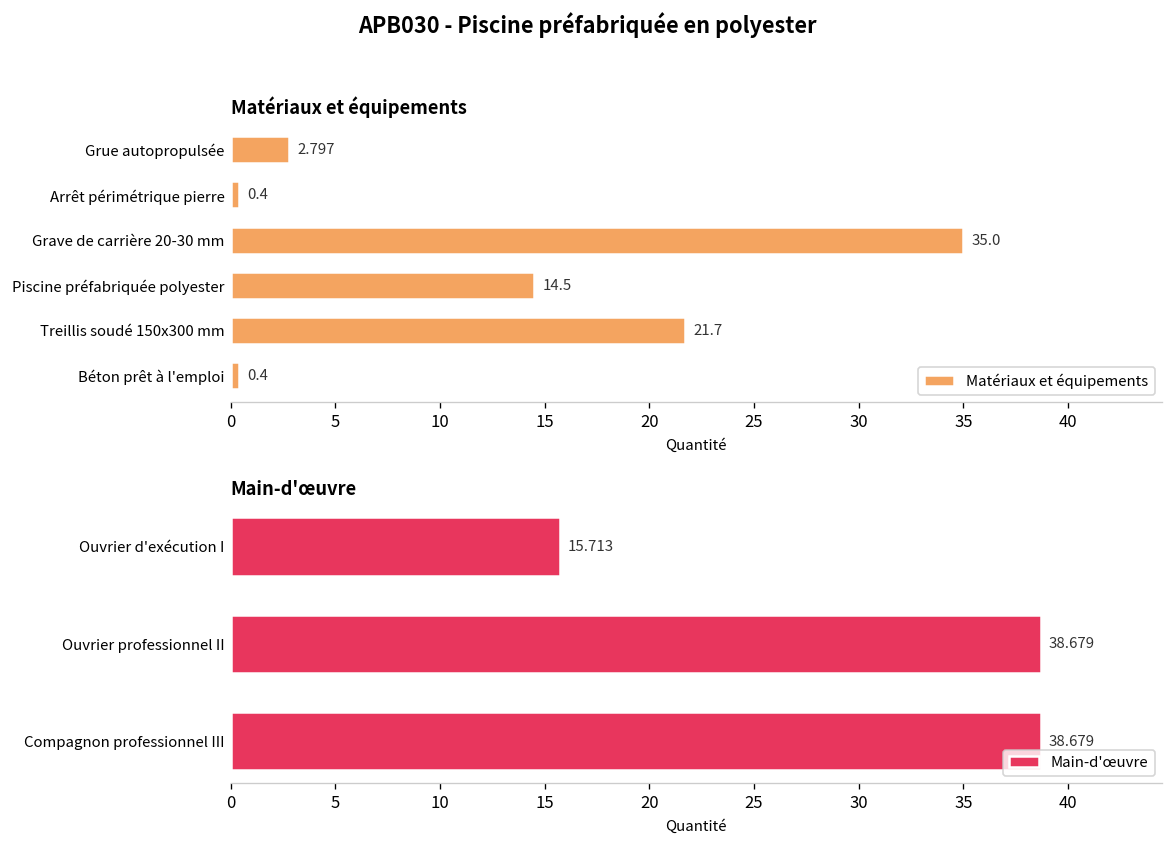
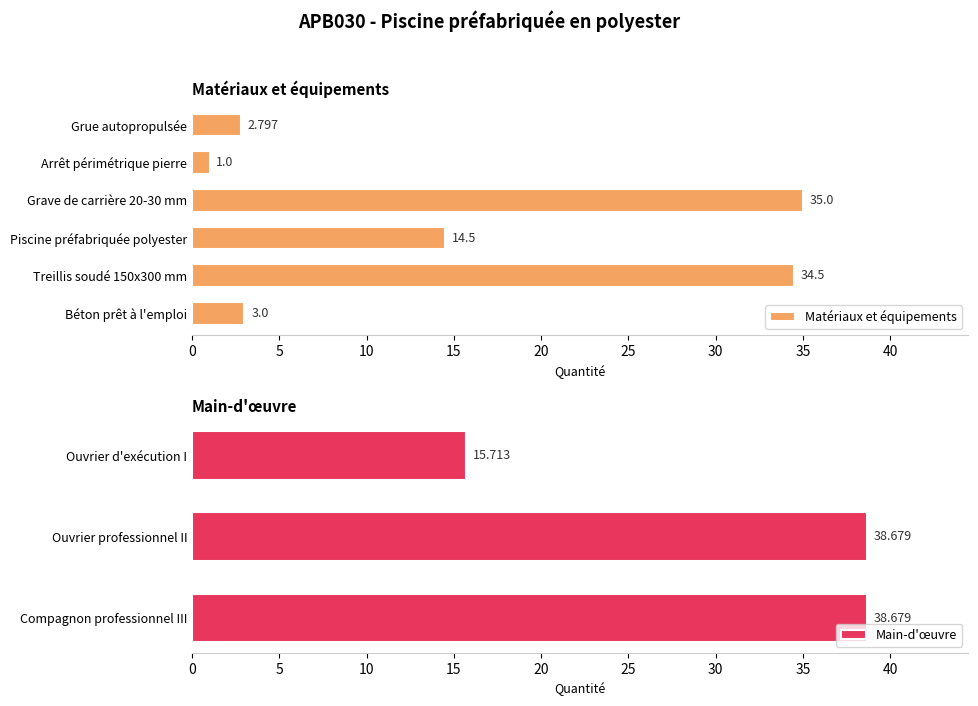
  {
    "Matériaux et équipements": {
      "Grue autopropulsée": 2.797,
-     "Arrêt périmétrique pierre": 0.4,
+     "Arrêt périmétrique pierre": 1.0,
      "Grave de carrière 20-30 mm": 35.0,
      "Piscine préfabriquée polyester": 14.5,
-     "Treillis soudé 150x300 mm": 21.7,
-     "Béton prêt à l'emploi": 0.4
+     "Treillis soudé 150x300 mm": 34.5,
+     "Béton prêt à l'emploi": 3.0
    },
    "Main-d'œuvre": {
      "Ouvrier d'exécution I": 15.713,
      "Ouvrier professionnel II": 38.679
    }
  }
